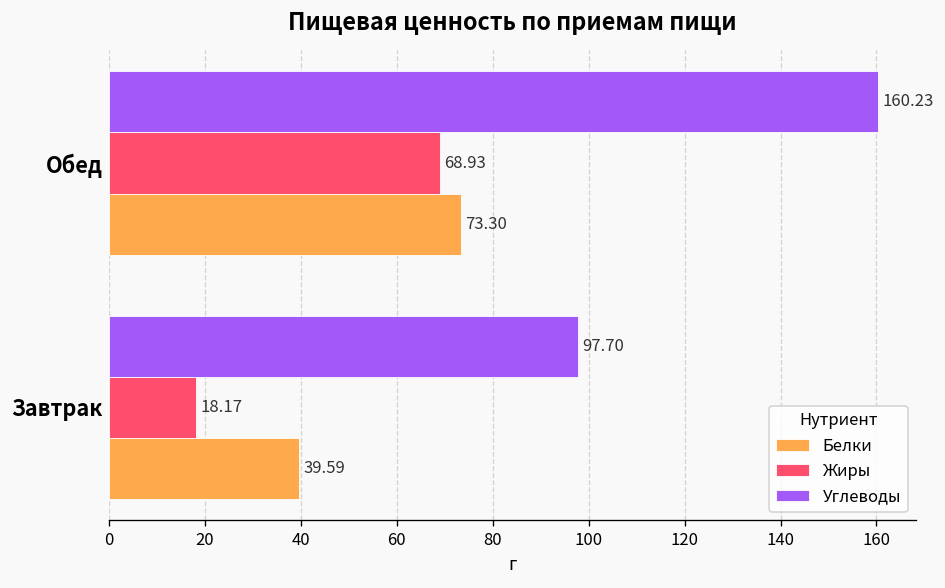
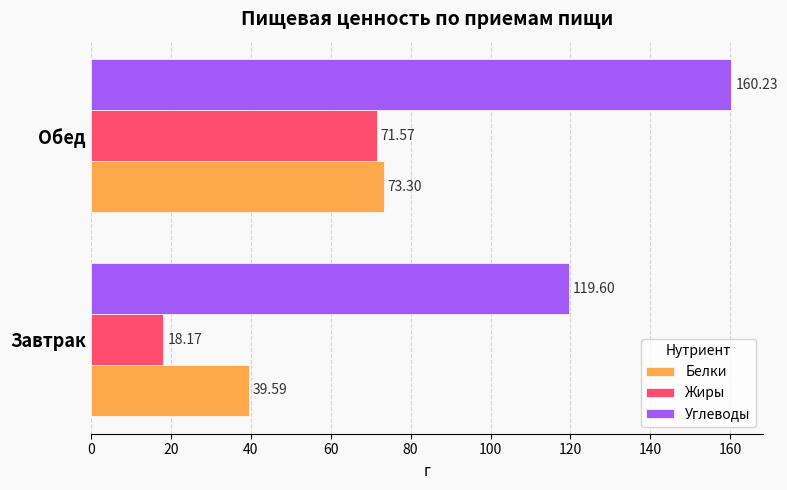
  {
    "Белки": {
      "Обед": 73.30,
      "Завтрак": 39.59
    },
    "Жиры": {
-     "Обед": 68.93,
+     "Обед": 71.57,
      "Завтрак": 18.17
    },
    "Углеводы": {
      "Обед": 160.23,
-     "Завтрак": 97.70
+     "Завтрак": 119.60
    }
  }
